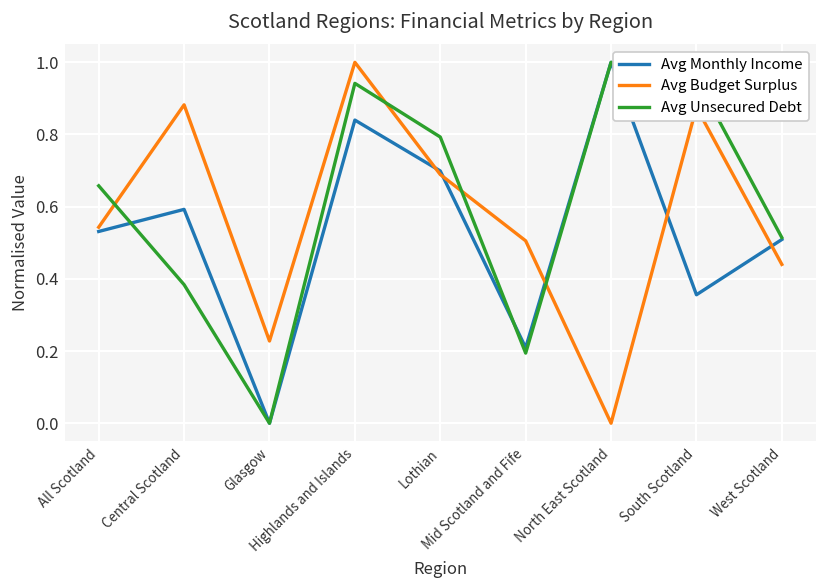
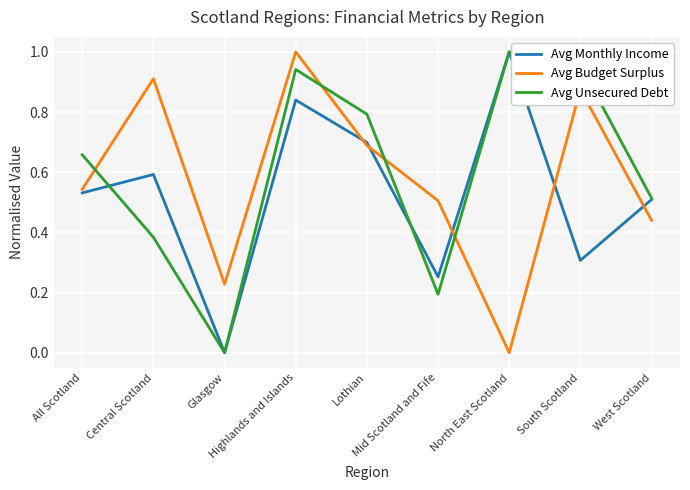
  {
    "Avg Monthly Income": {
      "All Scotland": 0.53,
      "Central Scotland": 0.59,
      "Highlands and Islands": 0.84,
      "Lothian": 0.70,
-     "Mid Scotland and Fife": 0.21,
-     "South Scotland": 0.36
+     "Mid Scotland and Fife": 0.25,
+     "South Scotland": 0.31
    },
    "Avg Budget Surplus": {
      "All Scotland": 0.54,
-     "Central Scotland": 0.88,
+     "Central Scotland": 0.91,
      "Glasgow": 0.23,
      "Highlands and Islands": 1.00,
      "Lothian": 0.69,
      "Mid Scotland and Fife": 0.51,
      "North East Scotland": 0.00,
      "West Scotland": 0.44
    },
    "Avg Unsecured Debt": {
      "All Scotland": 0.66,
      "Central Scotland": 0.38,
      "Highlands and Islands": 0.94,
      "Lothian": 0.79,
      "Mid Scotland and Fife": 0.19
    }
  }
